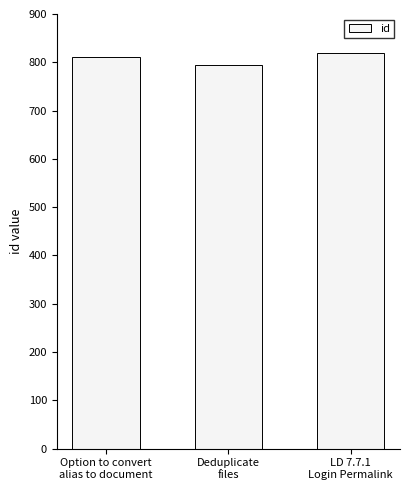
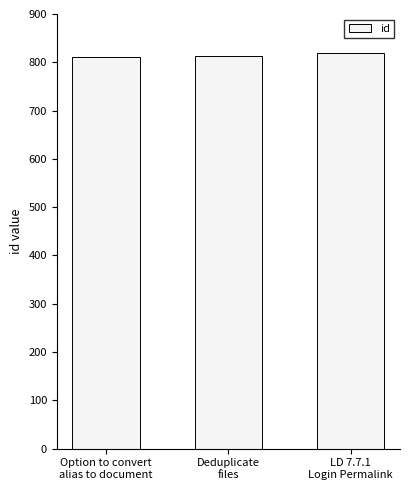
  {
    "Option to convert alias to document": 810,
-   "Deduplicate files": 790,
+   "Deduplicate files": 810,
    "LD 7.7.1 Login Permalink": 820
  }
